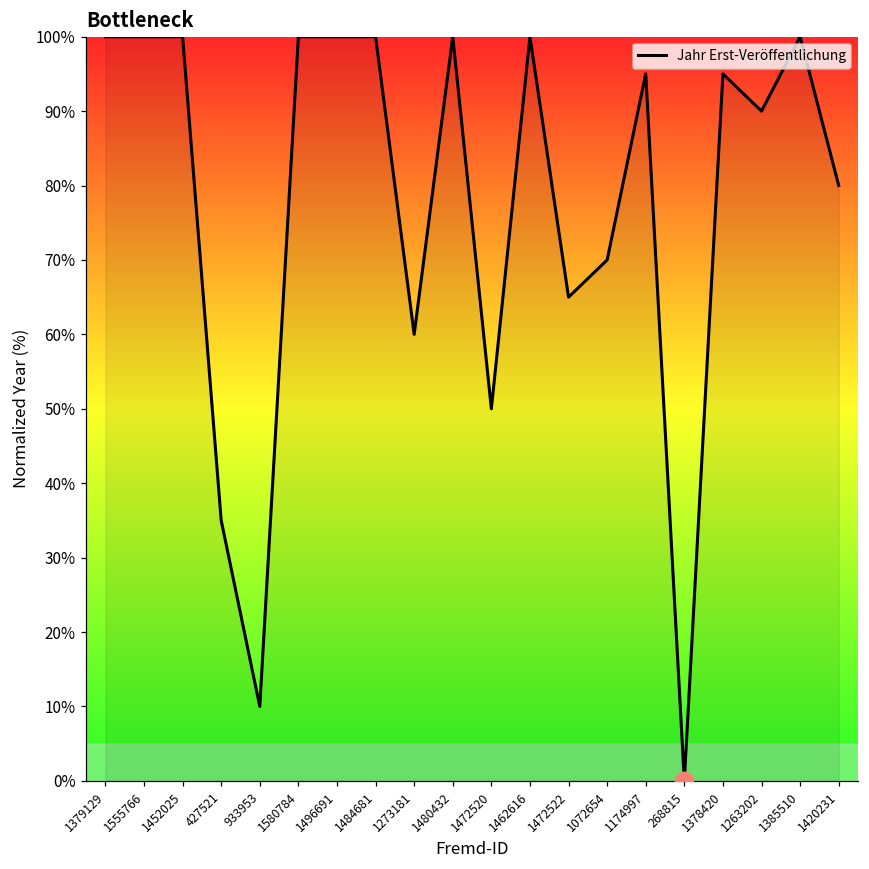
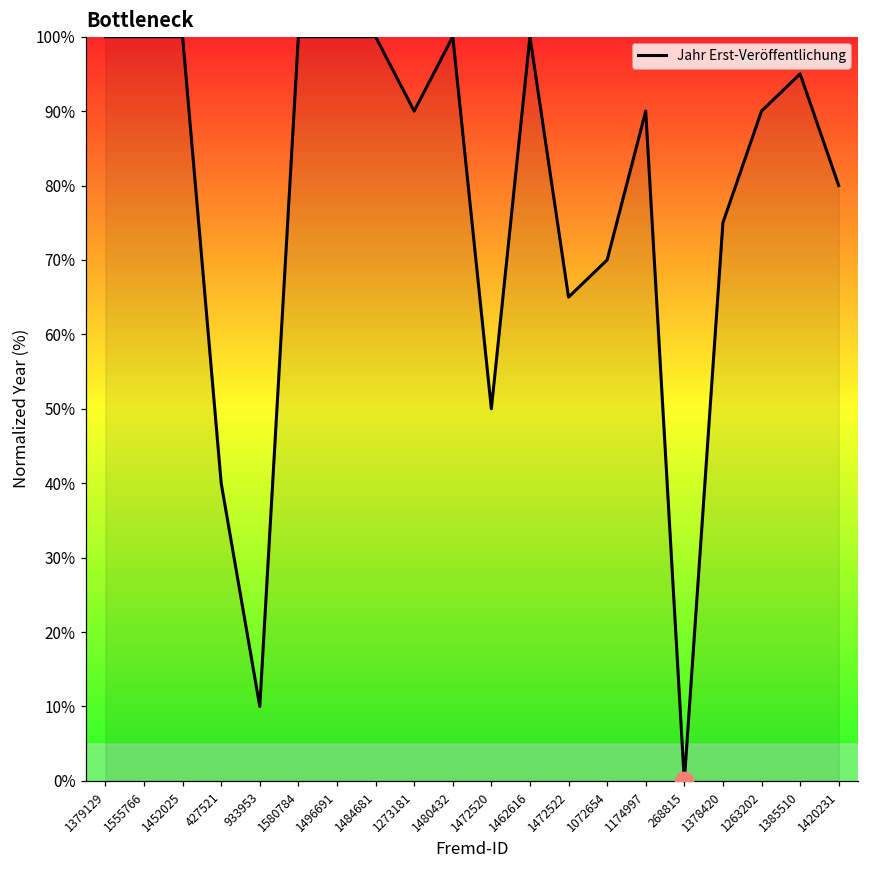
  {
    "Jahr Erst-Veröffentlichung": {
      "1379129": "100%",
      "1555766": "100%",
      "1452025": "100%",
-     "427521": "35%",
+     "427521": "40%",
      "933953": "10%",
      "1580784": "100%",
      "1496691": "100%",
      "1484681": "100%",
-     "1273181": "60%",
+     "1273181": "90%",
      "1480432": "100%",
      "1472520": "50%",
      "1462616": "100%",
      "1472522": "65%",
      "1072654": "70%",
-     "1174997": "95%",
-     "1378420": "95%",
+     "1174997": "90%",
+     "1378420": "75%",
      "1263202": "90%",
-     "1385510": "100%",
+     "1385510": "95%",
      "1420231": "80%"
    }
  }
